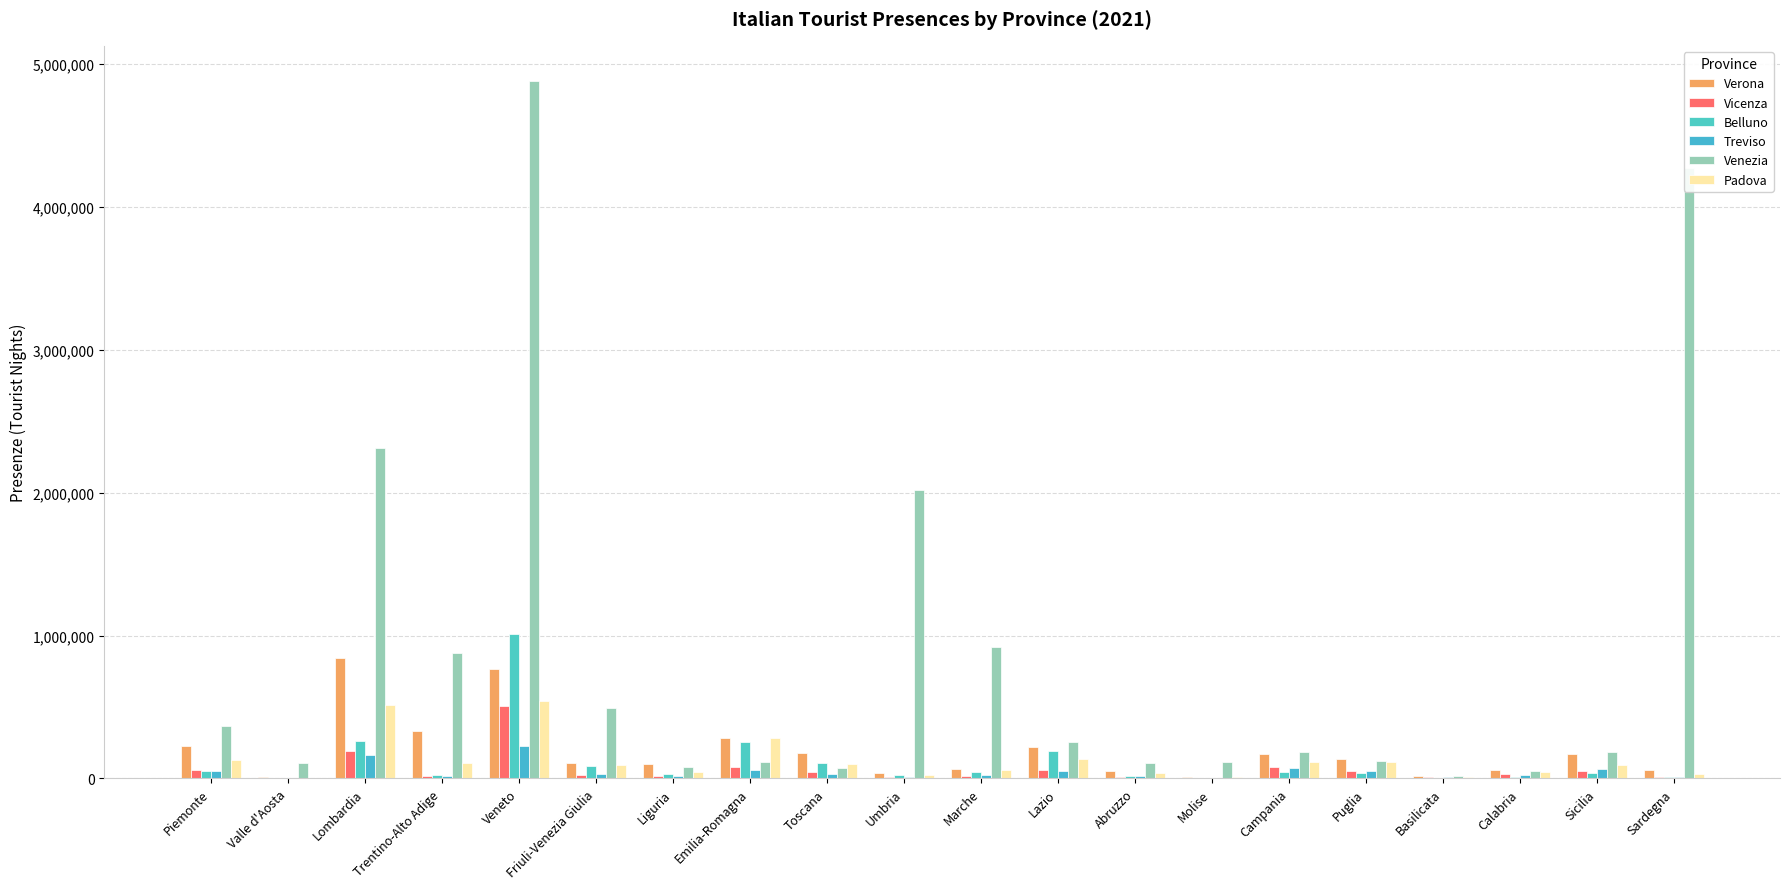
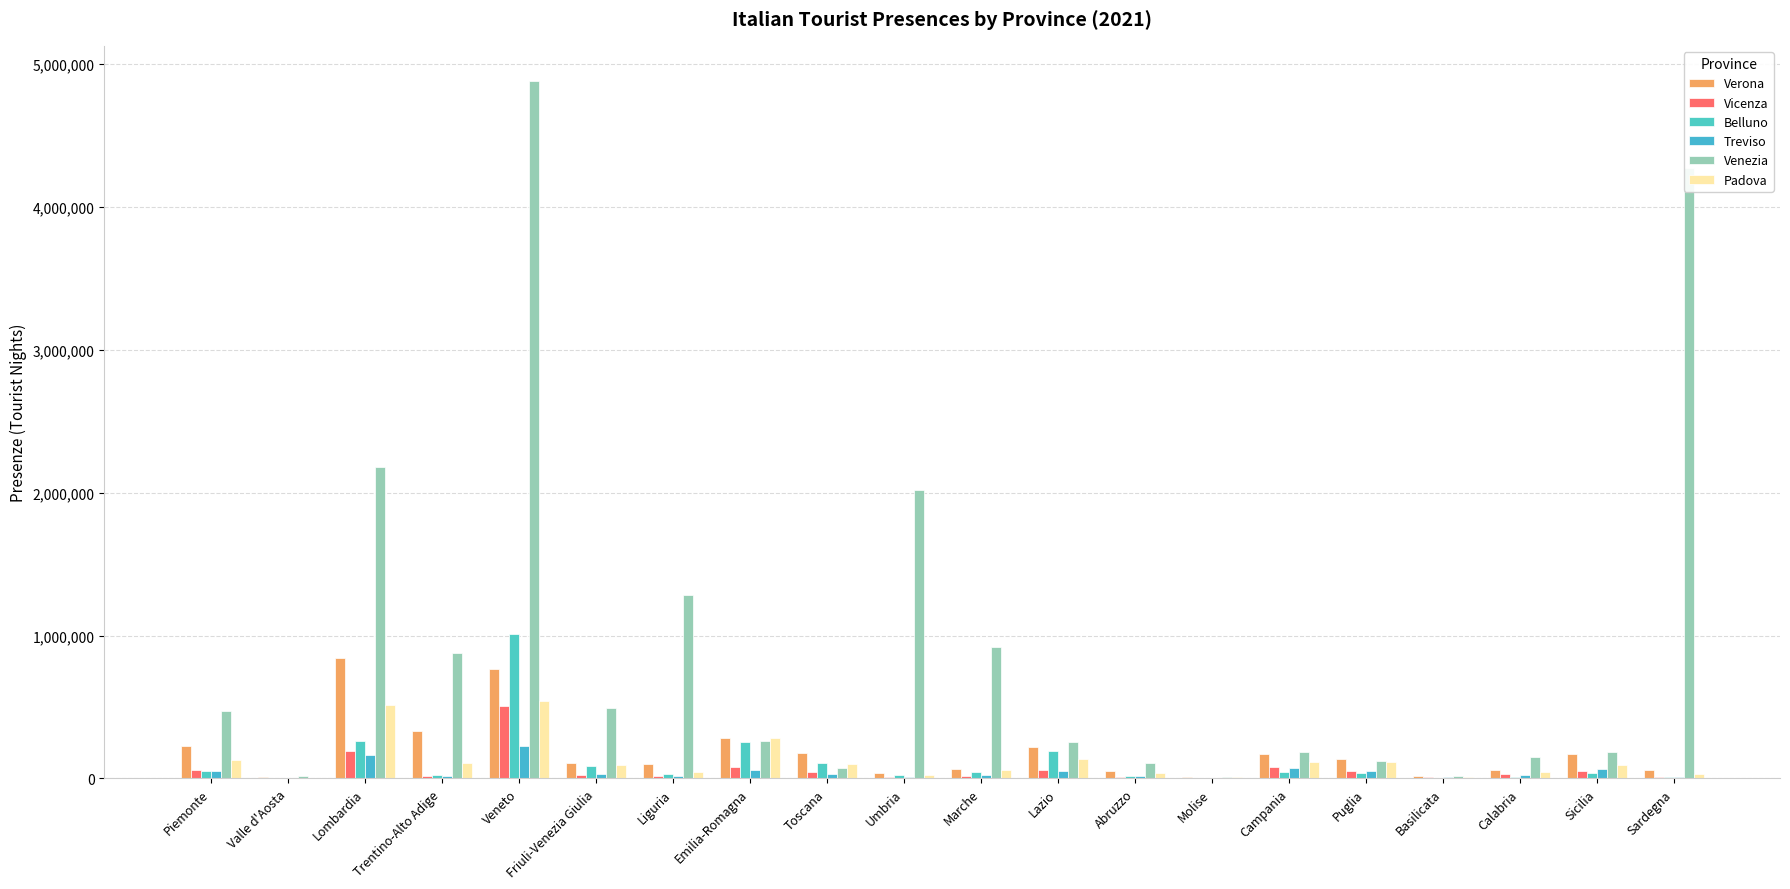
  {
    "Venezia": {
-     "Piemonte": "360,000",
-     "Valle d'Aosta": "110,000",
-     "Lombardia": "2,310,000",
+     "Piemonte": "470,000",
+     "Valle d'Aosta": "20,000",
+     "Lombardia": "2,180,000",
      "Trentino-Alto Adige": "880,000",
      "Veneto": "4,890,000",
      "Friuli-Venezia Giulia": "490,000",
-     "Liguria": "80,000",
-     "Emilia-Romagna": "120,000",
+     "Liguria": "1,290,000",
+     "Emilia-Romagna": "260,000",
      "Toscana": "70,000",
      "Umbria": "2,020,000",
      "Marche": "920,000",
      "Lazio": "250,000",
      "Abruzzo": "110,000",
-     "Molise": "120,000",
+     "Molise": "10,000",
      "Campania": "190,000",
      "Puglia": "120,000",
      "Basilicata": "20,000",
-     "Calabria": "50,000",
+     "Calabria": "150,000",
      "Sicilia": "180,000"
    },
    "Padova": {
      "Piemonte": "130,000",
      "Lombardia": "520,000",
      "Trentino-Alto Adige": "110,000",
      "Veneto": "540,000",
      "Friuli-Venezia Giulia": "90,000",
      "Liguria": "50,000",
      "Emilia-Romagna": "280,000",
      "Toscana": "100,000",
      "Umbria": "20,000",
      "Marche": "60,000",
      "Lazio": "130,000",
      "Abruzzo": "40,000",
      "Campania": "110,000",
      "Puglia": "110,000",
      "Calabria": "40,000",
      "Sicilia": "90,000",
      "Sardegna": "30,000"
    }
  }
